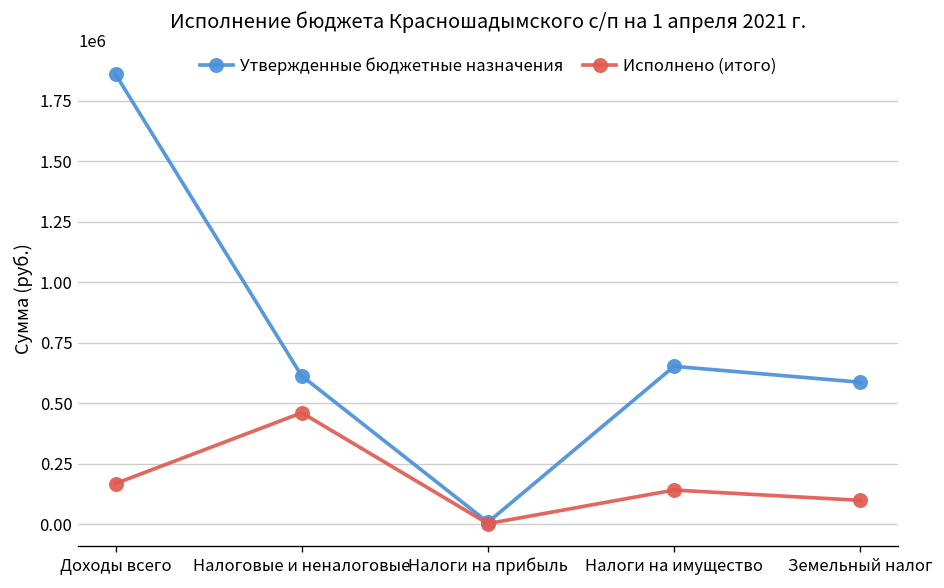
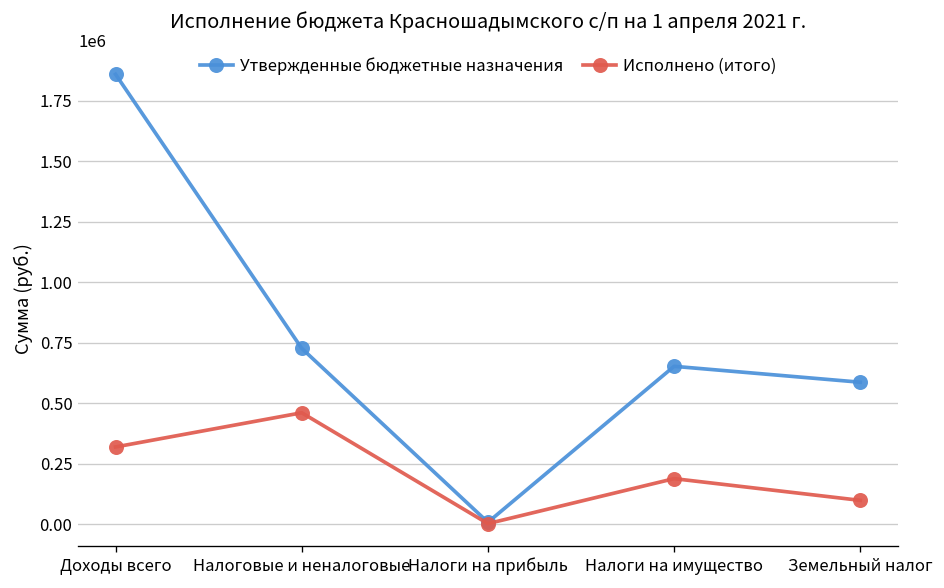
  {
    "Утвержденные бюджетные назначения": {
      "Доходы всего": 1860000,
-     "Налоговые и неналоговые": 610000,
+     "Налоговые и неналоговые": 730000,
      "Налоги на имущество": 650000,
      "Земельный налог": 590000
    },
    "Исполнено (итого)": {
-     "Доходы всего": 170000,
+     "Доходы всего": 320000,
      "Налоговые и неналоговые": 460000,
-     "Налоги на имущество": 140000,
+     "Налоги на имущество": 190000,
      "Земельный налог": 100000
    }
  }
